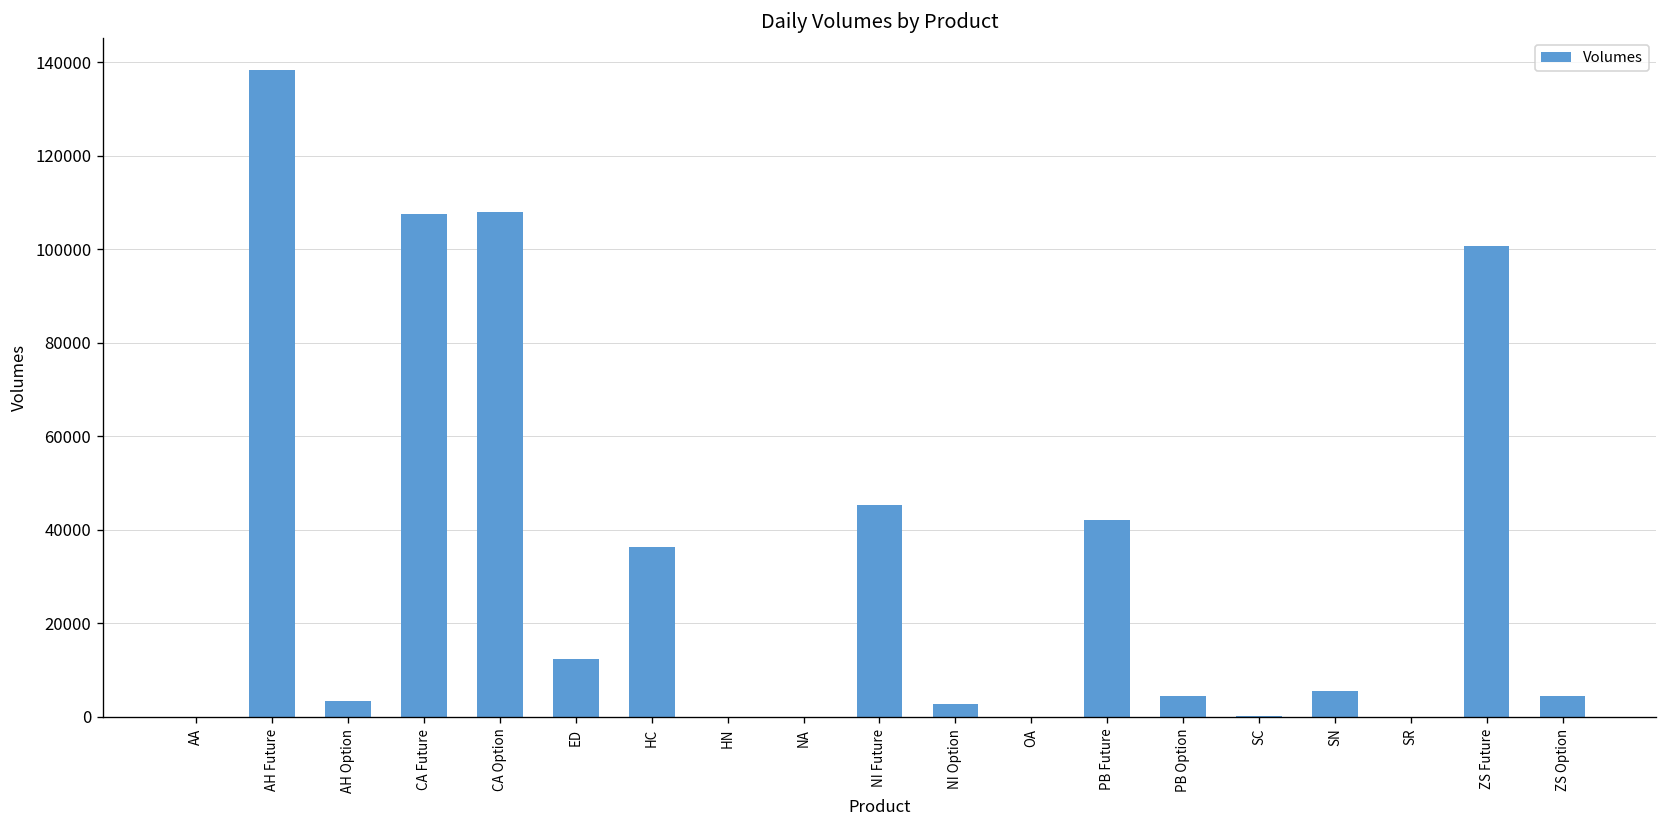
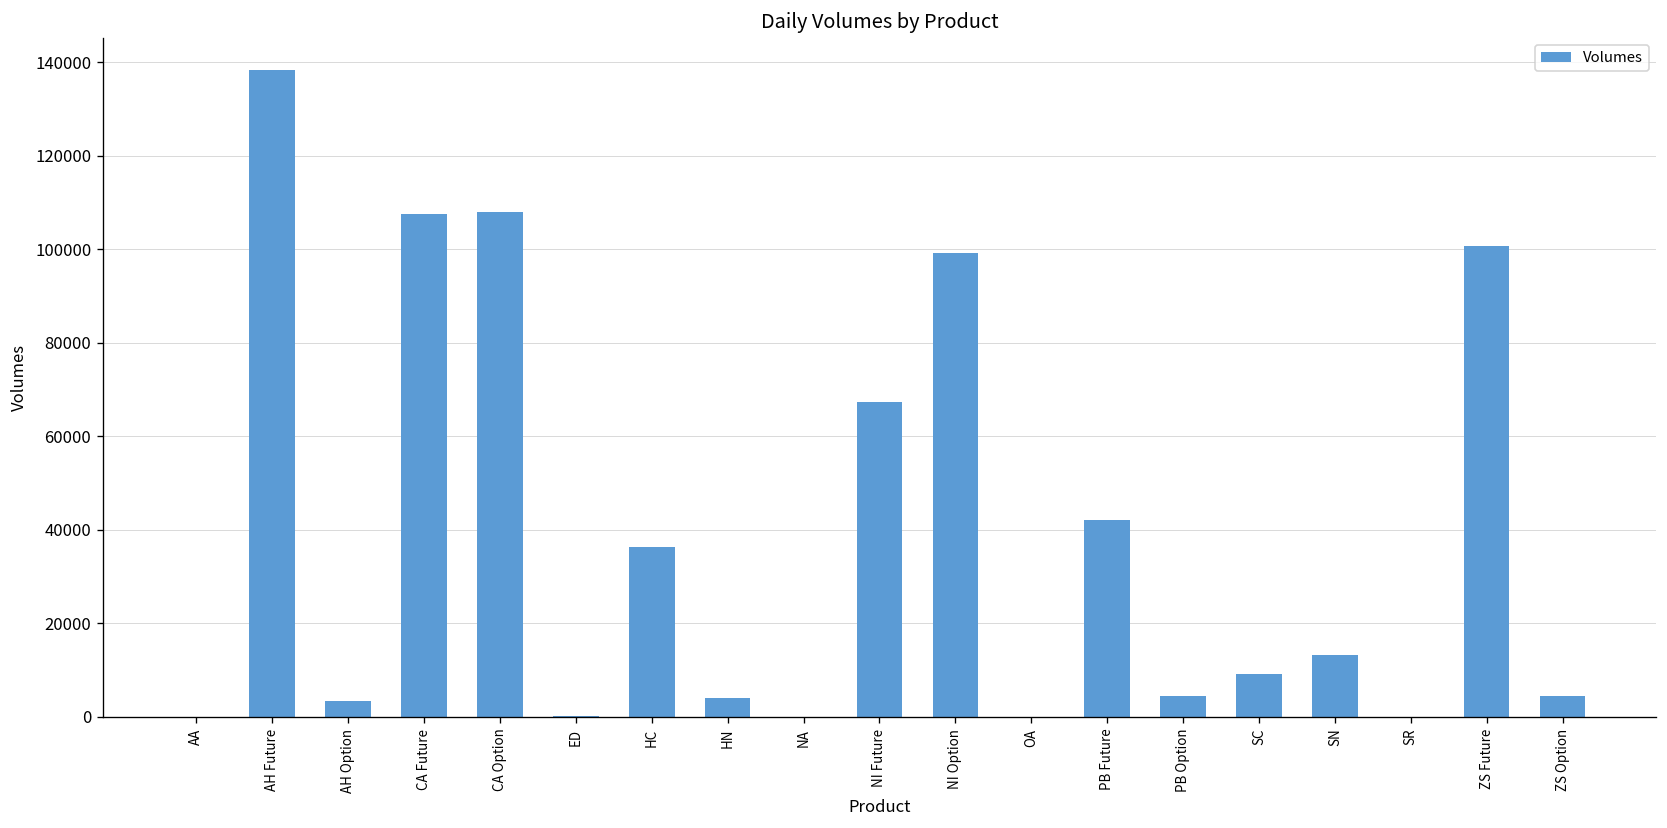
  {
    "AH Future": 138000,
    "AH Option": 3000,
    "CA Future": 108000,
    "CA Option": 108000,
-   "ED": 12000,
+   "ED": 0,
    "HC": 36000,
-   "HN": 0,
-   "NI Future": 45000,
-   "NI Option": 3000,
+   "HN": 4000,
+   "NI Future": 67000,
+   "NI Option": 99000,
    "PB Future": 42000,
    "PB Option": 5000,
-   "SC": 0,
-   "SN": 6000,
+   "SC": 9000,
+   "SN": 13000,
    "ZS Future": 101000,
    "ZS Option": 4000
  }
